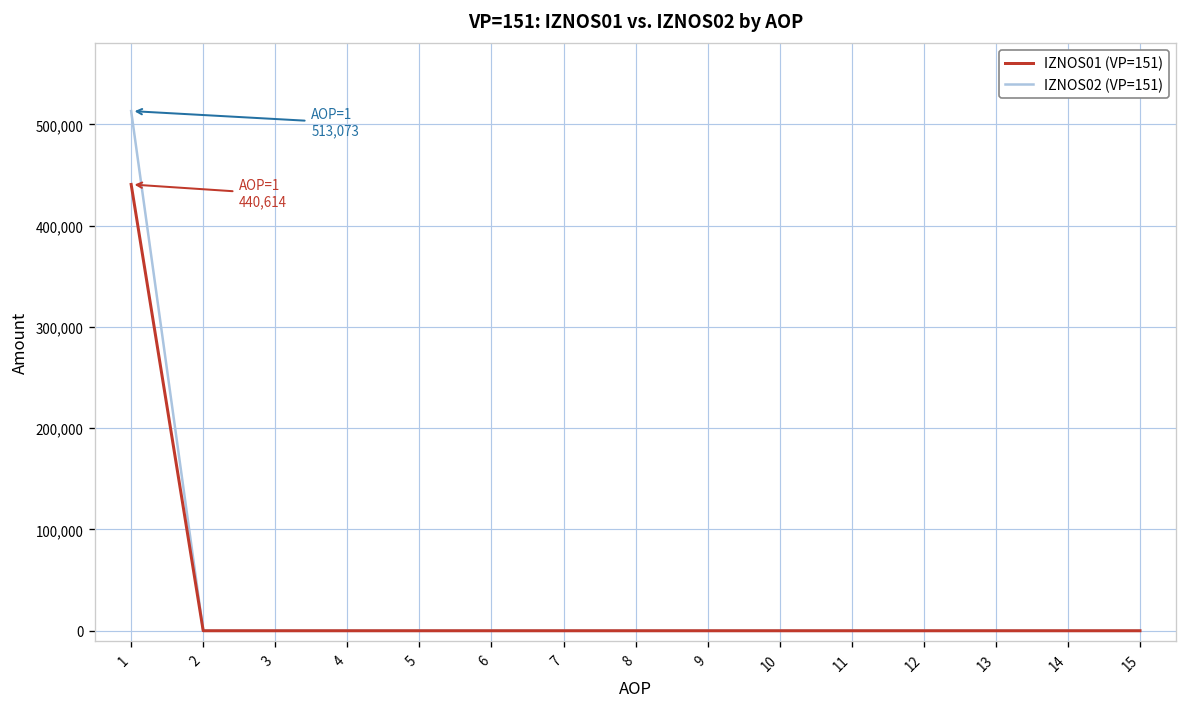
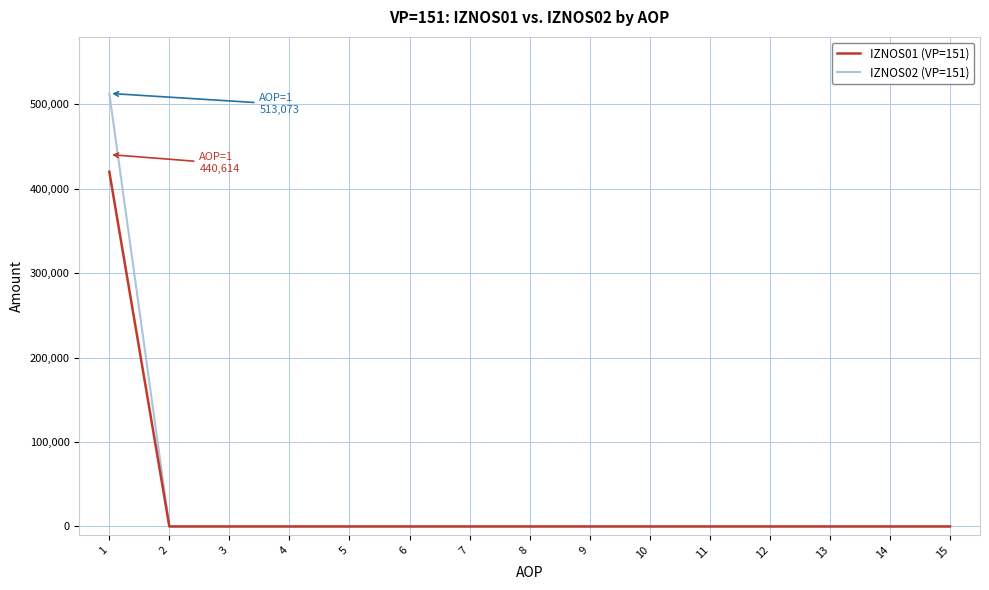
  {
    "IZNOS01 (VP=151)": {
-     "1": "440,000"
+     "1": "420,000"
    },
    "IZNOS02 (VP=151)": {
      "1": "513,073"
    }
  }
